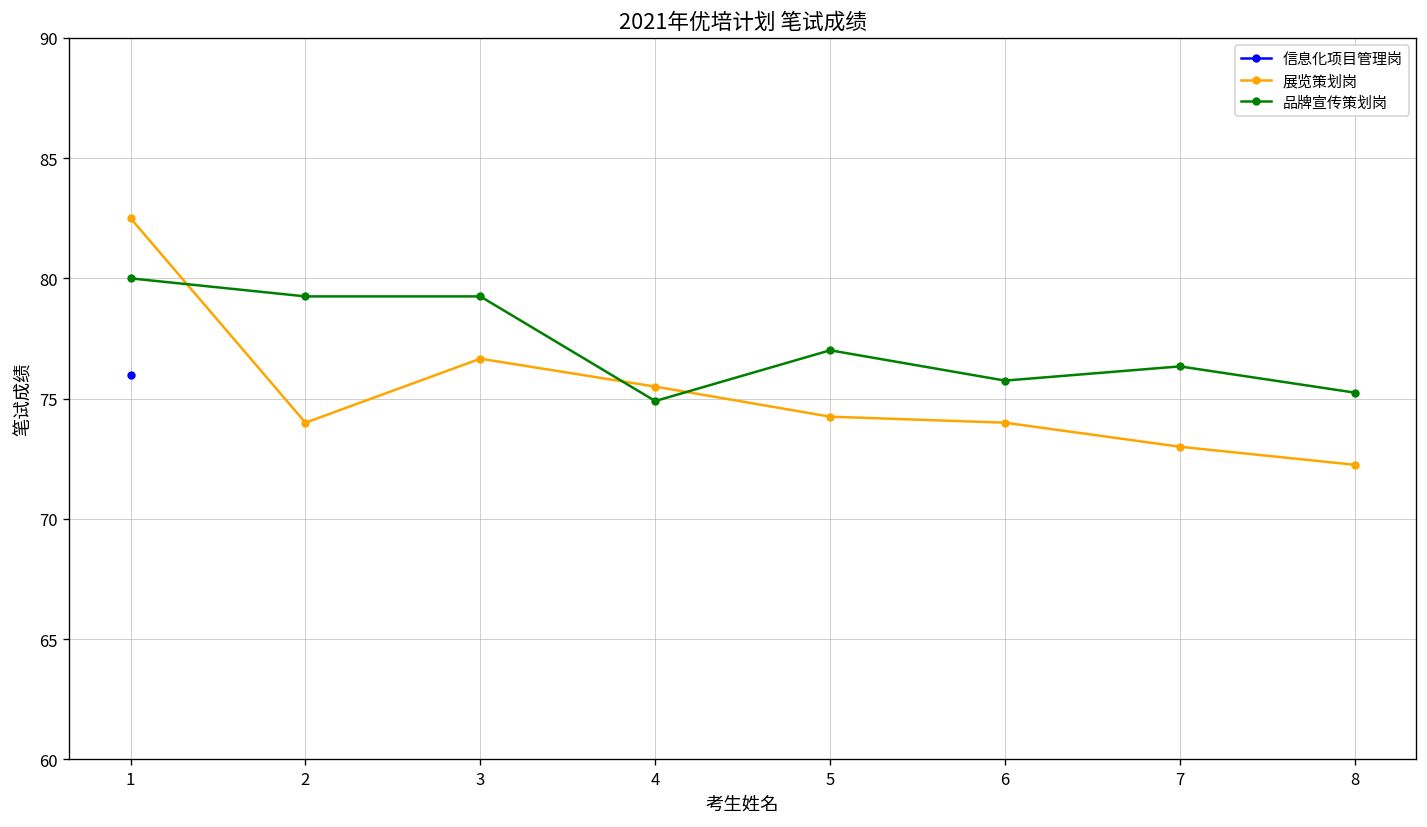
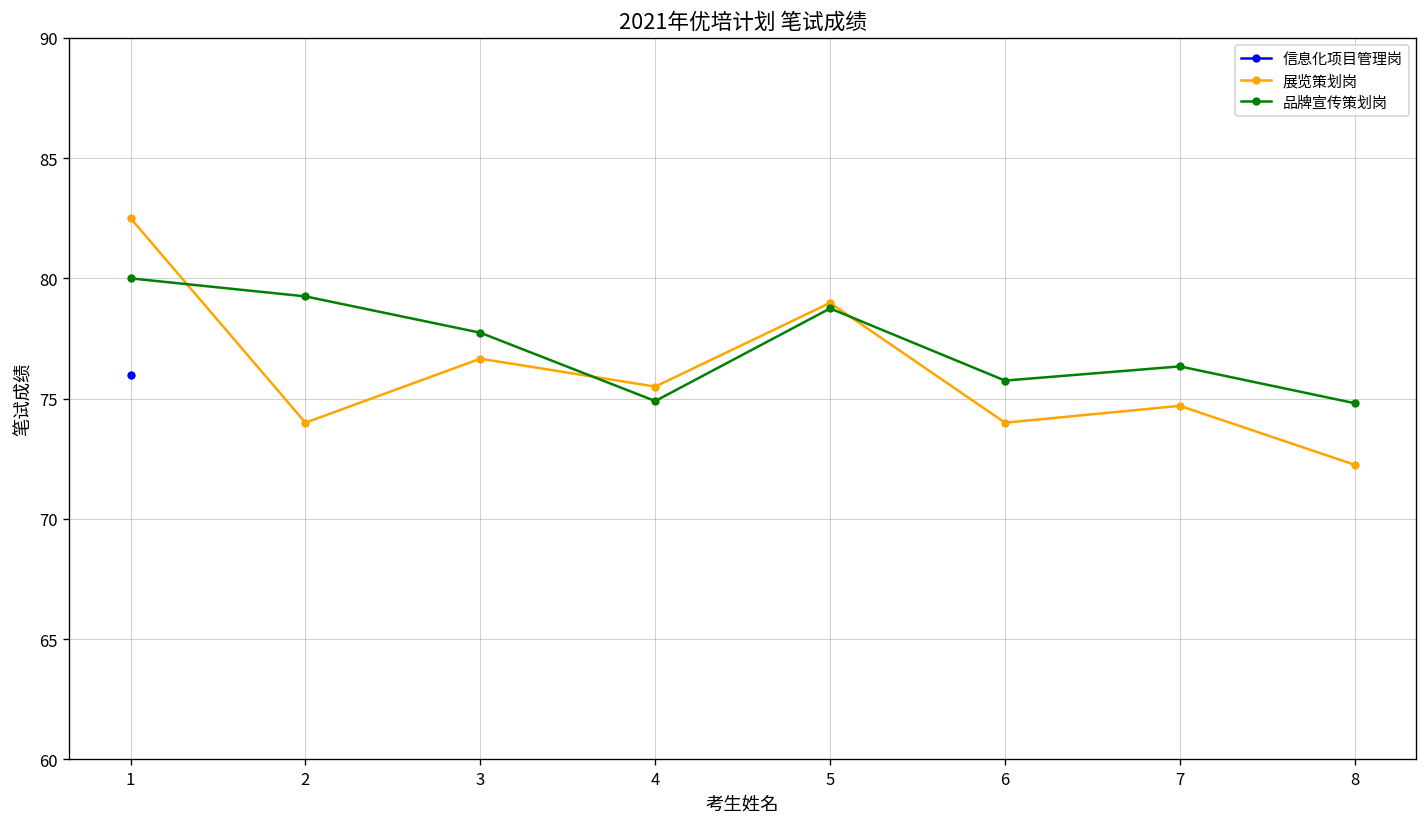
  {
    "信息化项目管理岗": {
      "1": 76.0
    },
    "展览策划岗": {
      "1": 82.5,
      "2": 74.0,
      "3": 76.7,
      "4": 75.5,
-     "5": 74.3,
+     "5": 79.0,
      "6": 74.0,
-     "7": 73.0,
+     "7": 74.7,
      "8": 72.3
    },
    "品牌宣传策划岗": {
      "1": 80.0,
      "2": 79.3,
-     "3": 79.3,
+     "3": 77.7,
      "4": 74.9,
-     "5": 77.0,
+     "5": 78.8,
      "6": 75.8,
      "7": 76.3,
-     "8": 75.3
+     "8": 74.8
    }
  }
